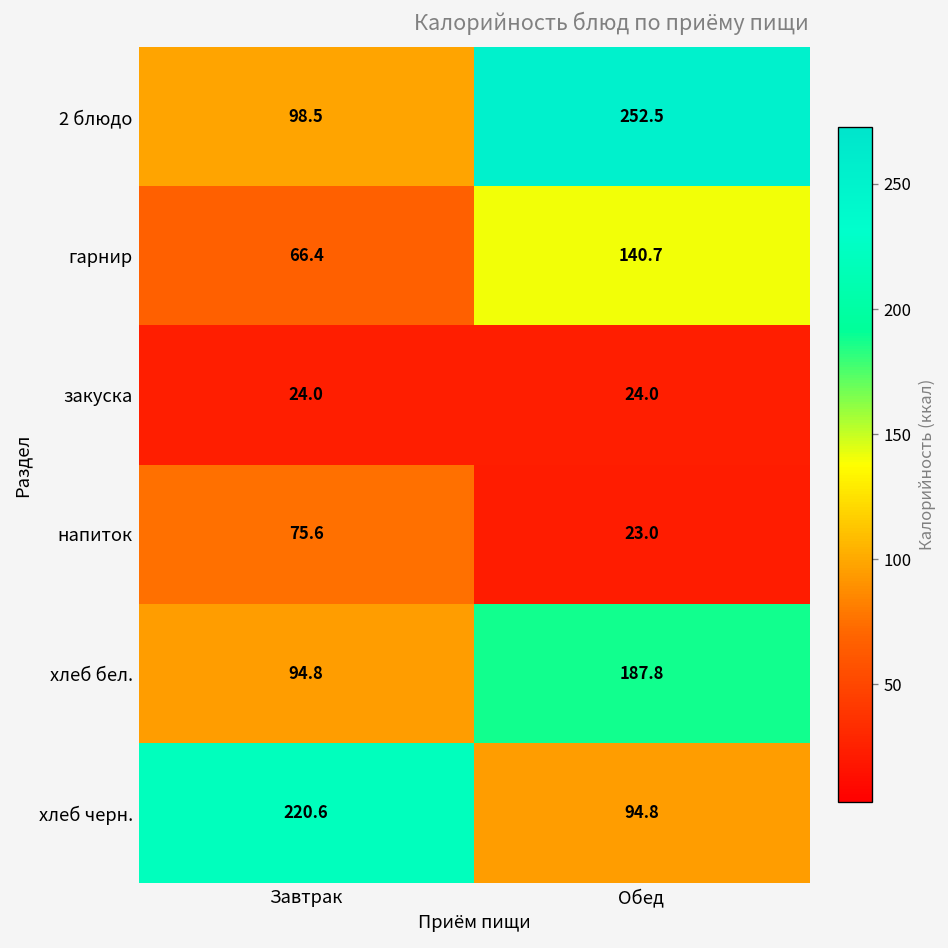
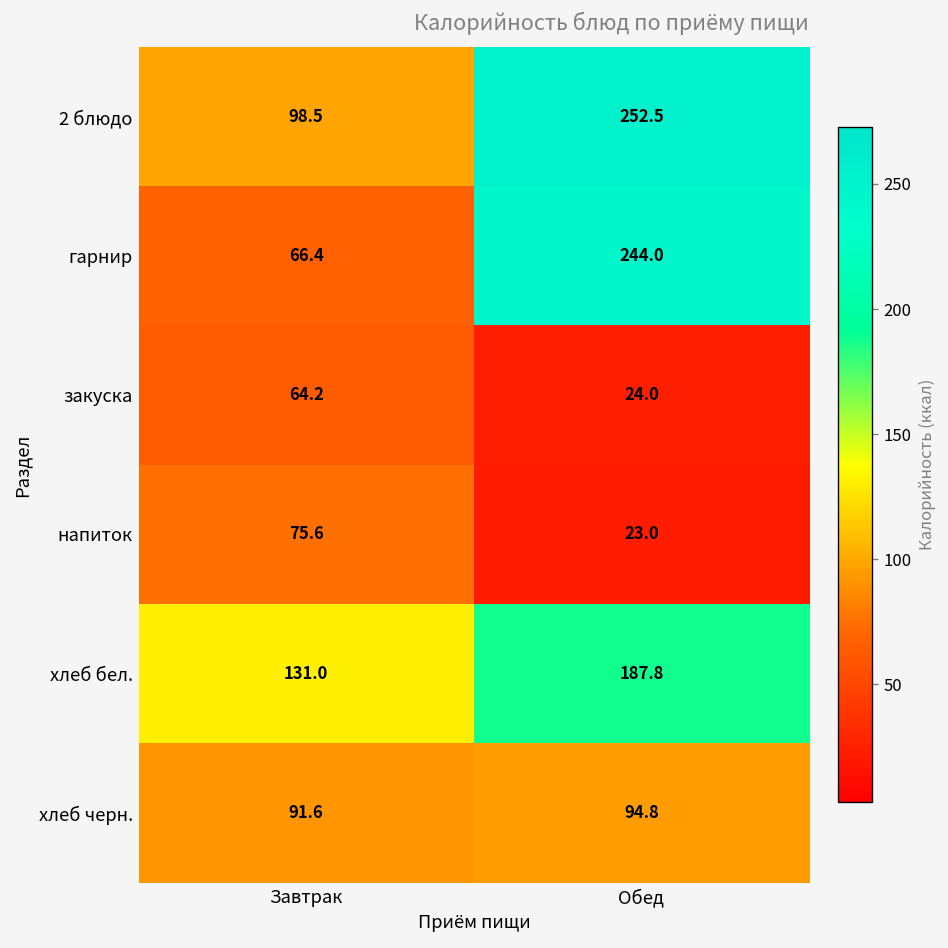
  {
    "2 блюдо": {
      "Завтрак": 98.5,
      "Обед": 252.5
    },
    "гарнир": {
      "Завтрак": 66.4,
-     "Обед": 140.7
+     "Обед": 244.0
    },
    "закуска": {
-     "Завтрак": 24.0,
+     "Завтрак": 64.2,
      "Обед": 24.0
    },
    "напиток": {
      "Завтрак": 75.6,
      "Обед": 23.0
    },
    "хлеб бел.": {
-     "Завтрак": 94.8,
+     "Завтрак": 131.0,
      "Обед": 187.8
    },
    "хлеб черн.": {
-     "Завтрак": 220.6,
+     "Завтрак": 91.6,
      "Обед": 94.8
    }
  }
